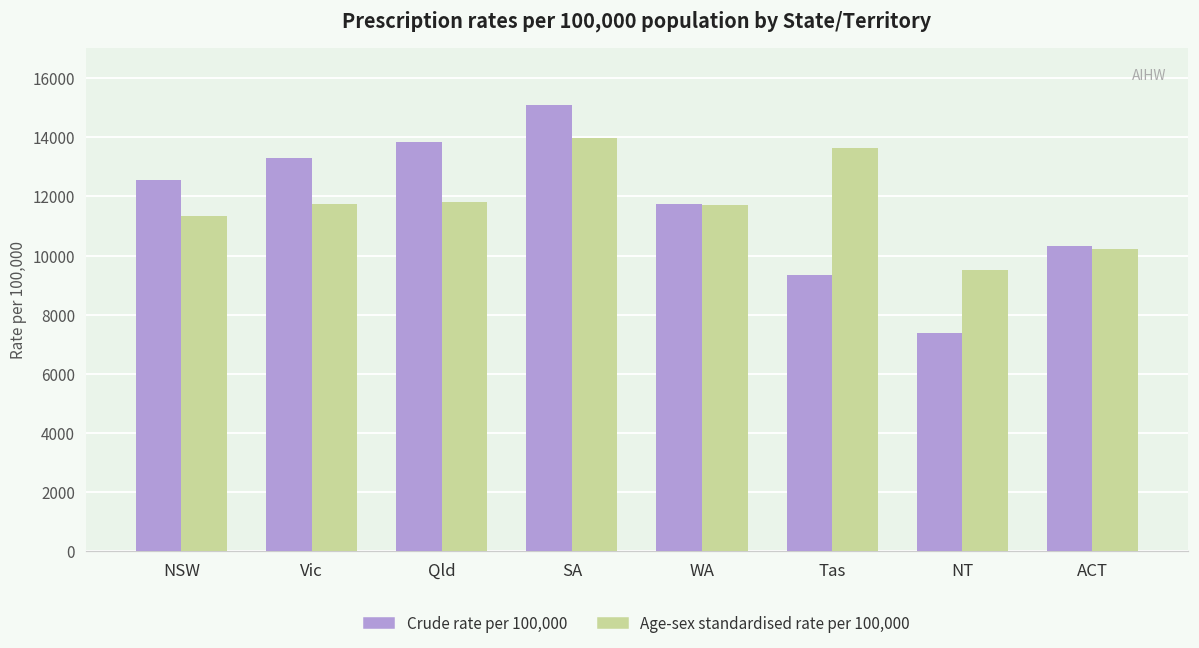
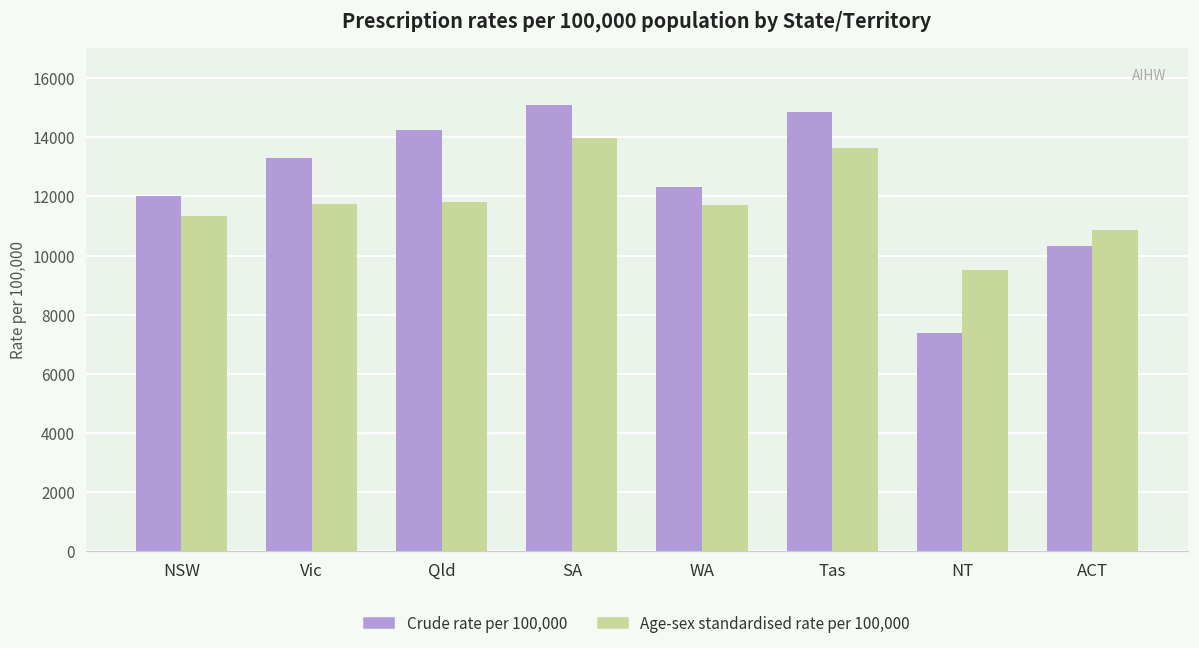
  {
    "Crude rate per 100,000": {
-     "NSW": 12600,
+     "NSW": 12000,
      "Vic": 13300,
-     "Qld": 13800,
+     "Qld": 14200,
      "SA": 15100,
-     "WA": 11700,
-     "Tas": 9300,
+     "WA": 12300,
+     "Tas": 14900,
      "NT": 7400,
      "ACT": 10300
    },
    "Age-sex standardised rate per 100,000": {
      "NSW": 11300,
      "Vic": 11700,
      "Qld": 11800,
      "SA": 14000,
      "WA": 11700,
      "Tas": 13600,
      "NT": 9500,
-     "ACT": 10200
+     "ACT": 10900
    }
  }
